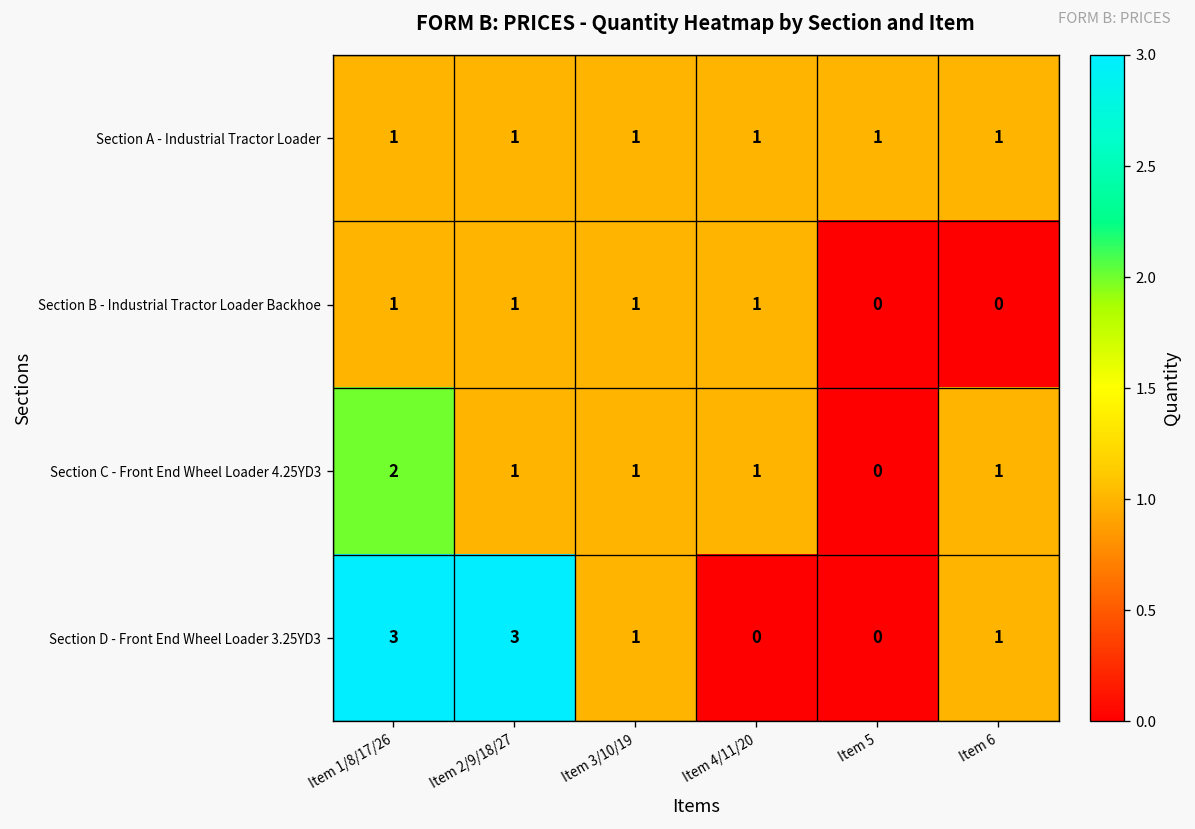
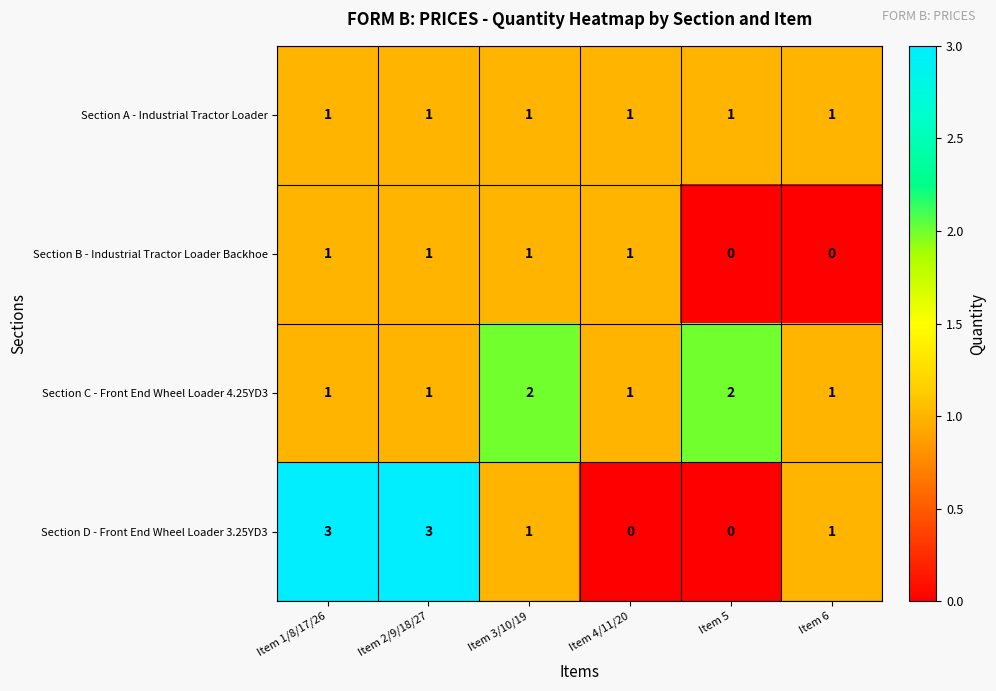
  {
    "Section A - Industrial Tractor Loader": {
      "Item 1/8/17/26": 1,
      "Item 2/9/18/27": 1,
      "Item 3/10/19": 1,
      "Item 4/11/20": 1,
      "Item 5": 1,
      "Item 6": 1
    },
    "Section B - Industrial Tractor Loader Backhoe": {
      "Item 1/8/17/26": 1,
      "Item 2/9/18/27": 1,
      "Item 3/10/19": 1,
      "Item 4/11/20": 1,
      "Item 5": 0,
      "Item 6": 0
    },
    "Section C - Front End Wheel Loader 4.25YD3": {
-     "Item 1/8/17/26": 2,
+     "Item 1/8/17/26": 1,
      "Item 2/9/18/27": 1,
-     "Item 3/10/19": 1,
+     "Item 3/10/19": 2,
      "Item 4/11/20": 1,
-     "Item 5": 0,
+     "Item 5": 2,
      "Item 6": 1
    },
    "Section D - Front End Wheel Loader 3.25YD3": {
      "Item 1/8/17/26": 3,
      "Item 2/9/18/27": 3,
      "Item 3/10/19": 1,
      "Item 4/11/20": 0,
      "Item 5": 0,
      "Item 6": 1
    }
  }
